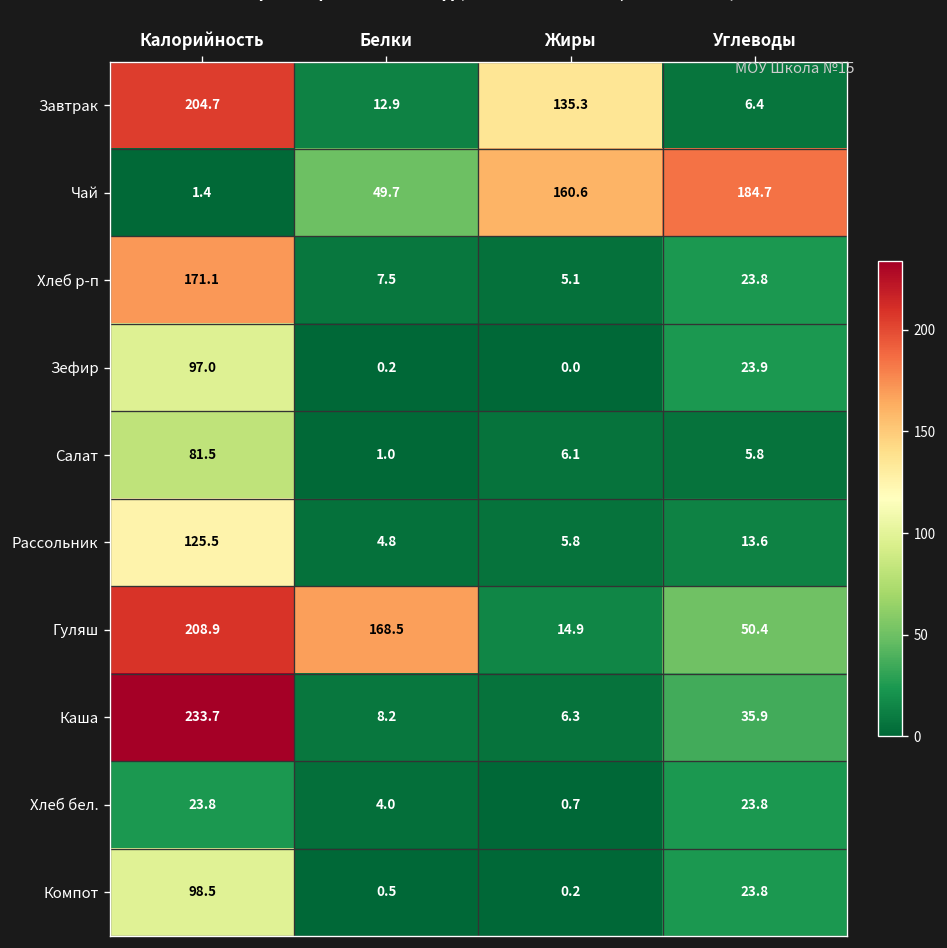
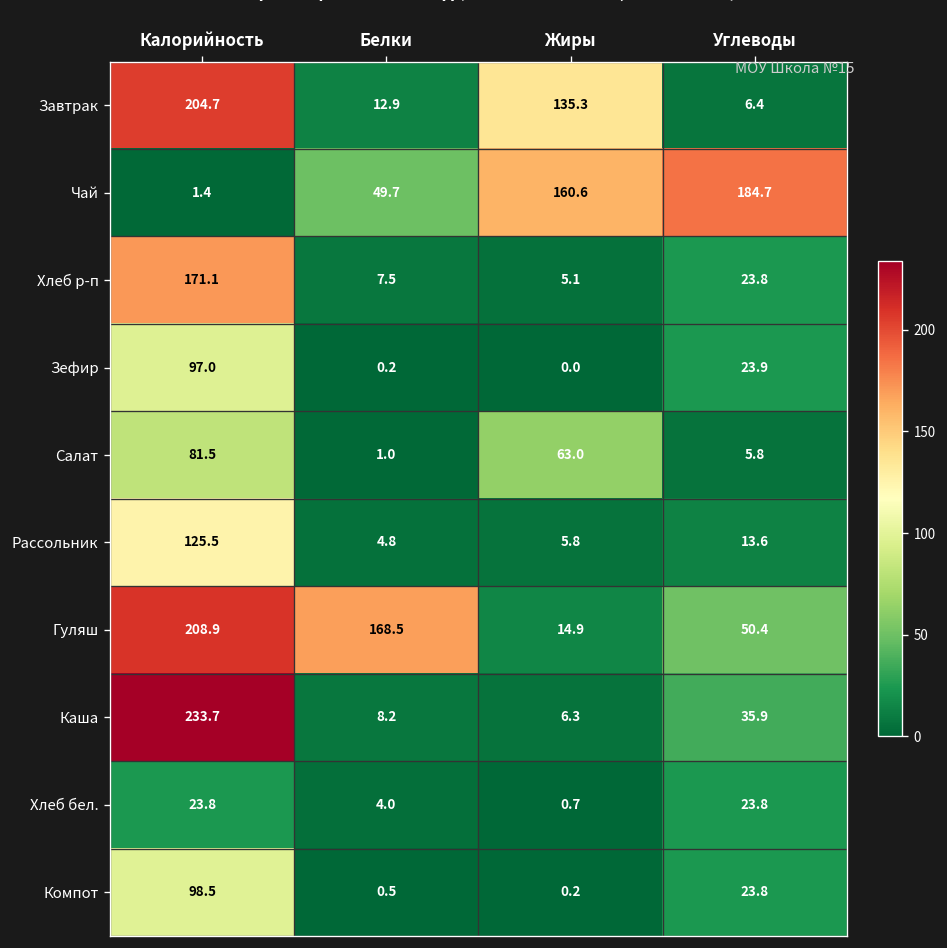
  {
    "Завтрак": {
      "Калорийность": 204.7,
      "Белки": 12.9,
      "Жиры": 135.3
    },
    "Чай": {
      "Калорийность": 1.4,
      "Белки": 49.7,
      "Жиры": 160.6,
      "Углеводы": 184.7
    },
    "Хлеб р-п": {
      "Калорийность": 171.1,
      "Белки": 7.5,
      "Жиры": 5.1,
      "Углеводы": 23.8
    },
    "Зефир": {
      "Калорийность": 97.0,
      "Белки": 0.2,
      "Жиры": 0.0,
      "Углеводы": 23.9
    },
    "Салат": {
      "Калорийность": 81.5,
      "Белки": 1.0,
-     "Жиры": 6.1,
+     "Жиры": 63.0,
      "Углеводы": 5.8
    },
    "Рассольник": {
      "Калорийность": 125.5,
      "Белки": 4.8,
      "Жиры": 5.8,
      "Углеводы": 13.6
    },
    "Гуляш": {
      "Калорийность": 208.9,
      "Белки": 168.5,
      "Жиры": 14.9,
      "Углеводы": 50.4
    },
    "Каша": {
      "Калорийность": 233.7,
      "Белки": 8.2,
      "Жиры": 6.3,
      "Углеводы": 35.9
    },
    "Хлеб бел.": {
      "Калорийность": 23.8,
      "Белки": 4.0,
      "Жиры": 0.7,
      "Углеводы": 23.8
    },
    "Компот": {
      "Калорийность": 98.5,
      "Белки": 0.5,
      "Жиры": 0.2,
      "Углеводы": 23.8
    }
  }
